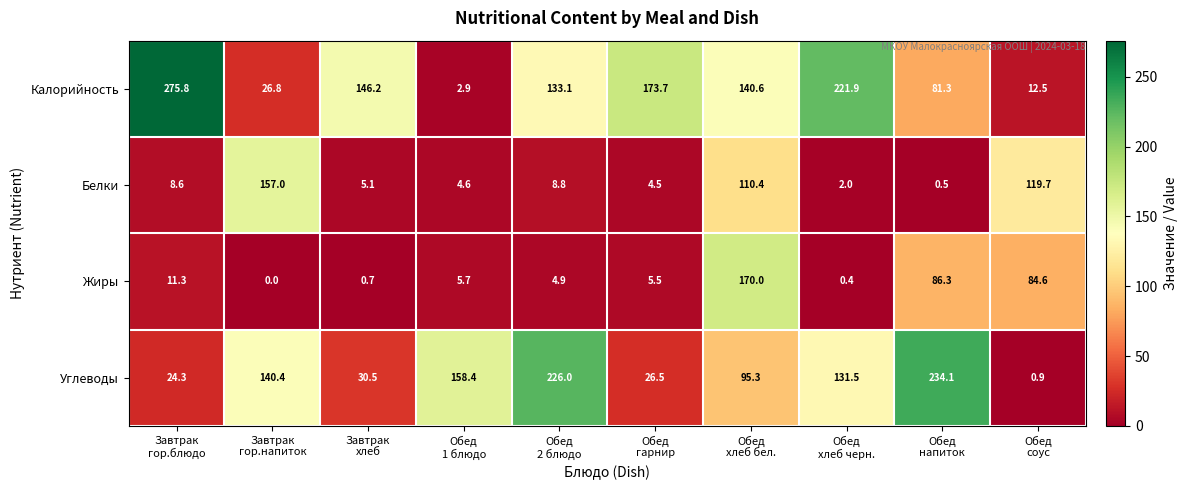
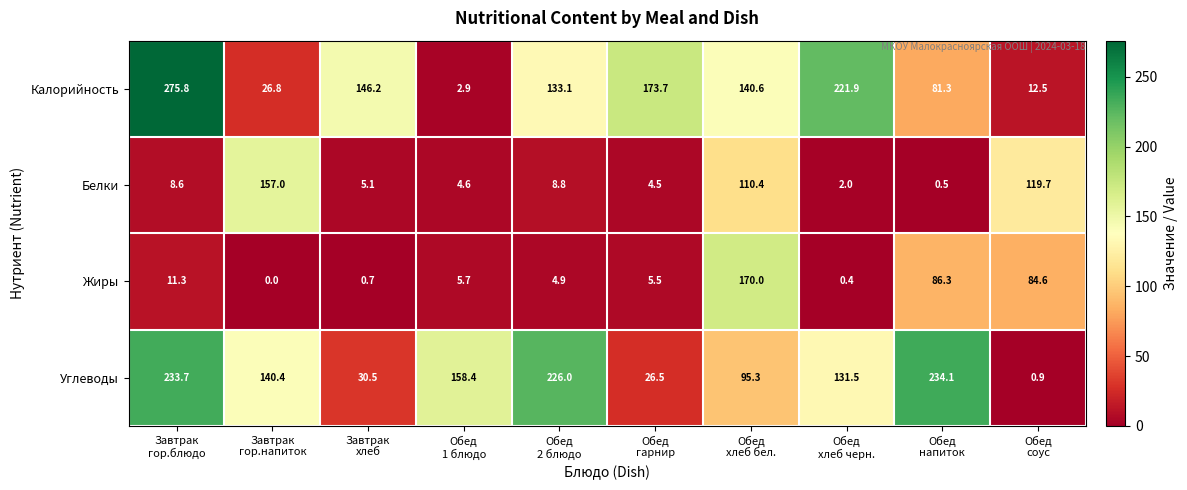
  {
    "Калорийность": {
      "Завтрак гор.блюдо": 275.8,
      "Завтрак гор.напиток": 26.8,
      "Завтрак хлеб": 146.2,
      "Обед 1 блюдо": 2.9,
      "Обед 2 блюдо": 133.1,
      "Обед гарнир": 173.7,
      "Обед хлеб бел.": 140.6,
      "Обед хлеб черн.": 221.9,
      "Обед соус": 12.5
    },
    "Белки": {
      "Завтрак гор.блюдо": 8.6,
      "Завтрак гор.напиток": 157.0,
      "Завтрак хлеб": 5.1,
      "Обед 1 блюдо": 4.6,
      "Обед 2 блюдо": 8.8,
      "Обед гарнир": 4.5,
      "Обед хлеб бел.": 110.4,
      "Обед хлеб черн.": 2.0,
      "Обед напиток": 0.5,
      "Обед соус": 119.7
    },
    "Жиры": {
      "Завтрак гор.блюдо": 11.3,
      "Завтрак гор.напиток": 0.0,
      "Завтрак хлеб": 0.7,
      "Обед 1 блюдо": 5.7,
      "Обед 2 блюдо": 4.9,
      "Обед гарнир": 5.5,
      "Обед хлеб бел.": 170.0,
      "Обед хлеб черн.": 0.4,
      "Обед напиток": 86.3,
      "Обед соус": 84.6
    },
    "Углеводы": {
-     "Завтрак гор.блюдо": 24.3,
+     "Завтрак гор.блюдо": 233.7,
      "Завтрак гор.напиток": 140.4,
      "Завтрак хлеб": 30.5,
      "Обед 1 блюдо": 158.4,
      "Обед 2 блюдо": 226.0,
      "Обед гарнир": 26.5,
      "Обед хлеб бел.": 95.3,
      "Обед хлеб черн.": 131.5,
      "Обед напиток": 234.1,
      "Обед соус": 0.9
    }
  }
